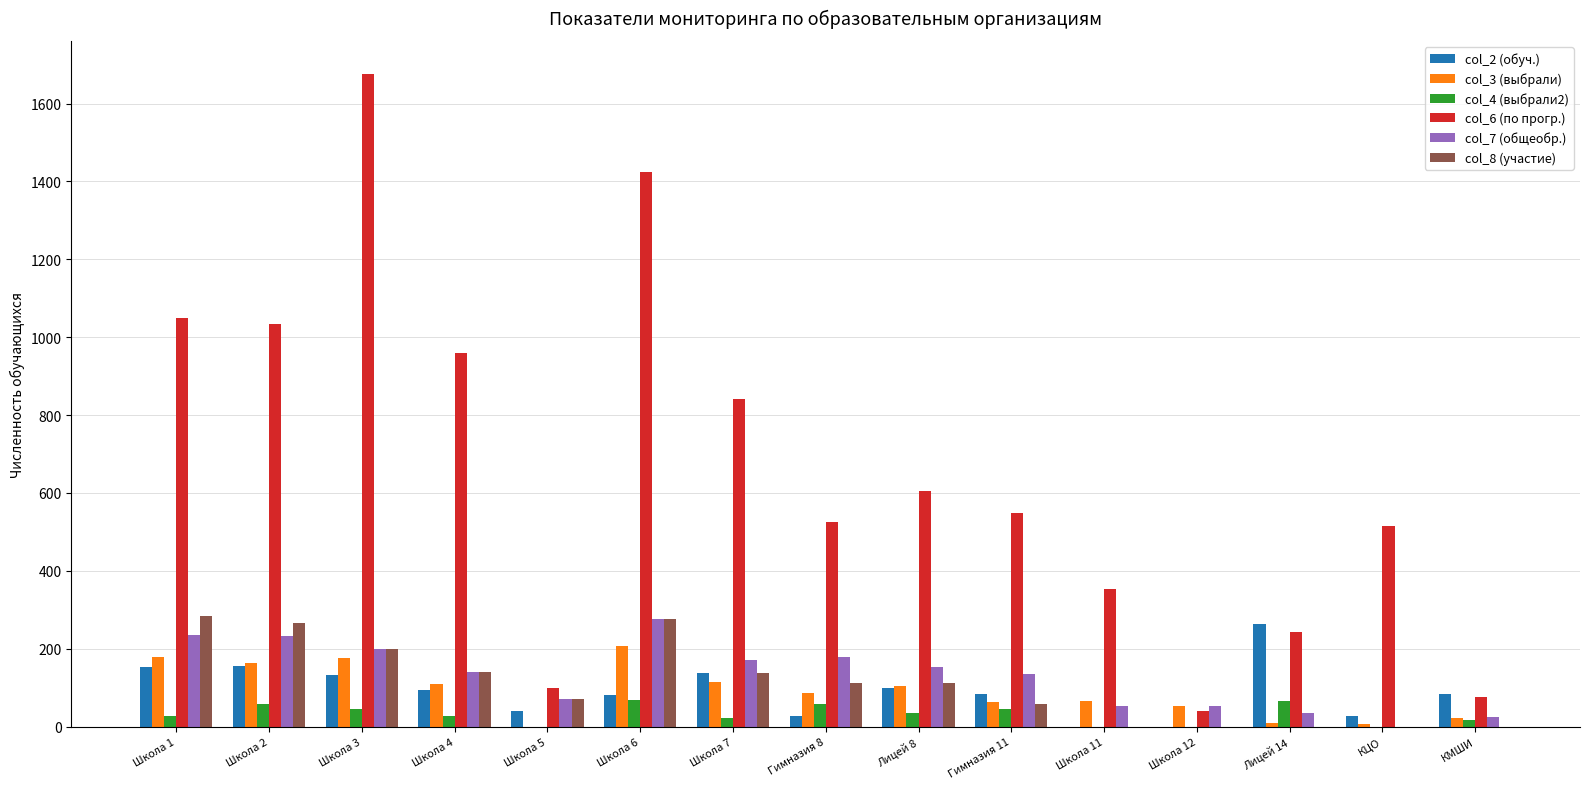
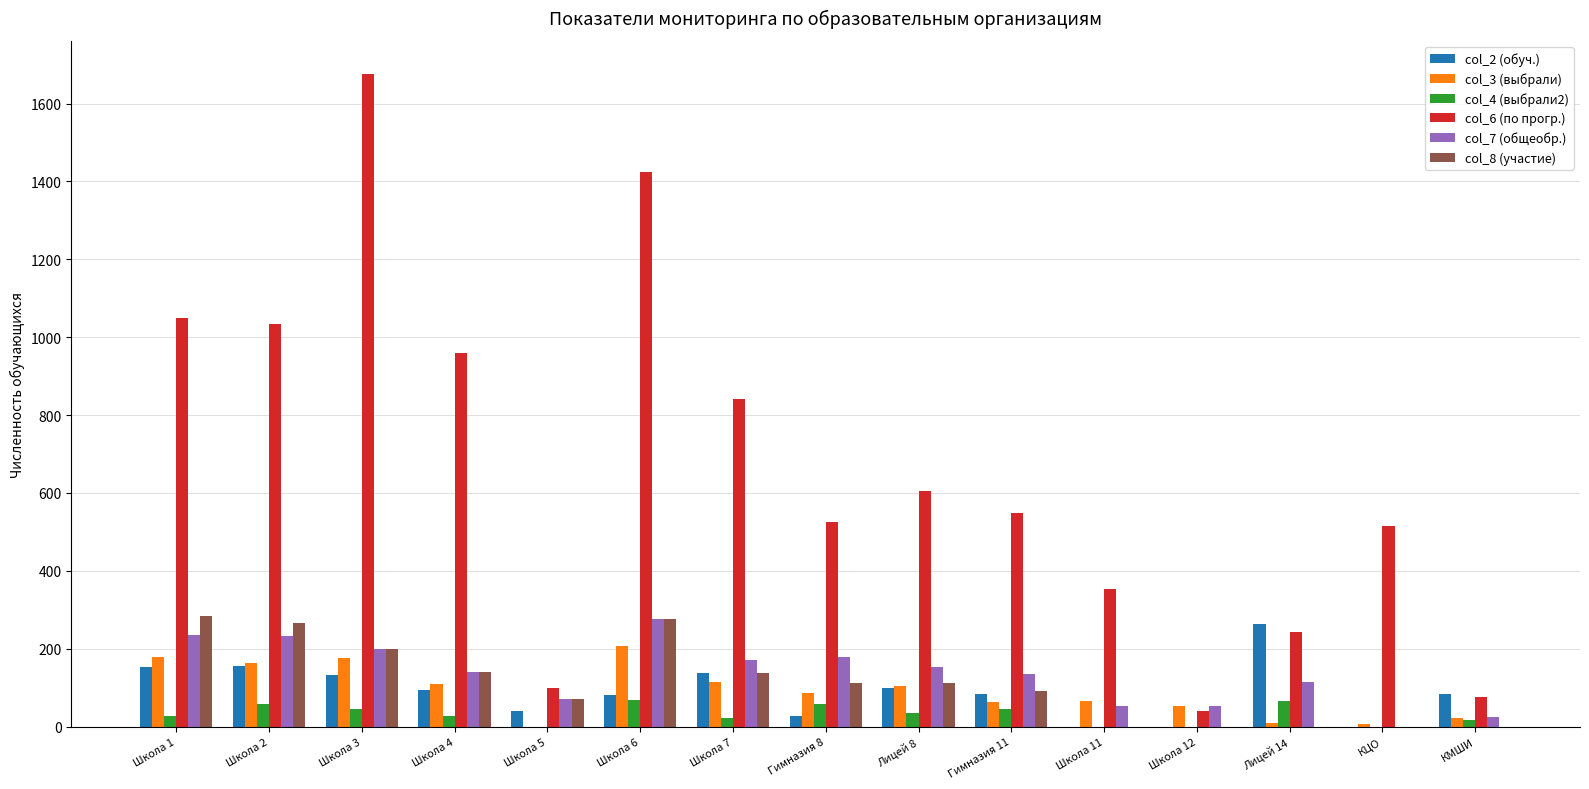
  {
    "col_2 (обуч.)": {
      "Школа 1": 150,
      "Школа 2": 160,
      "Школа 3": 130,
      "Школа 4": 90,
      "Школа 5": 40,
      "Школа 6": 80,
      "Школа 7": 140,
      "Гимназия 8": 30,
      "Лицей 8": 100,
      "Гимназия 11": 80,
      "Школа 11": 0,
      "Школа 12": 0,
      "Лицей 14": 260,
-     "КЦО": 30,
+     "КЦО": 0,
      "КМШИ": 80
    },
    "col_3 (выбрали)": {
      "Школа 1": 180,
      "Школа 2": 160,
      "Школа 3": 180,
      "Школа 4": 110,
      "Школа 5": 0,
      "Школа 6": 210,
      "Школа 7": 110,
      "Гимназия 8": 90,
      "Лицей 8": 110,
      "Гимназия 11": 60,
      "Школа 11": 70,
      "Школа 12": 50,
      "Лицей 14": 10,
      "КМШИ": 20
    },
    "col_4 (выбрали2)": {
      "Школа 1": 30,
      "Школа 2": 60,
      "Школа 3": 50,
      "Школа 4": 30,
      "Школа 5": 0,
      "Школа 6": 70,
      "Школа 7": 20,
      "Гимназия 8": 60,
      "Лицей 8": 40,
      "Гимназия 11": 40,
      "Школа 11": 0,
      "Школа 12": 0,
      "Лицей 14": 70,
      "КЦО": 0,
      "КМШИ": 20
    },
    "col_6 (по прогр.)": {
      "Школа 1": 1050,
      "Школа 2": 1040,
      "Школа 3": 1680,
      "Школа 4": 960,
      "Школа 5": 100,
      "Школа 6": 1430,
      "Школа 7": 840,
      "Гимназия 8": 530,
      "Лицей 8": 610,
      "Гимназия 11": 550,
      "Школа 11": 350,
      "Школа 12": 40,
      "Лицей 14": 240,
      "КЦО": 520,
      "КМШИ": 80
    },
    "col_7 (общеобр.)": {
      "Школа 1": 240,
      "Школа 2": 230,
      "Школа 3": 200,
      "Школа 4": 140,
      "Школа 5": 70,
      "Школа 6": 280,
      "Школа 7": 170,
      "Гимназия 8": 180,
      "Лицей 8": 150,
      "Гимназия 11": 140,
      "Школа 11": 50,
      "Школа 12": 50,
-     "Лицей 14": 40,
+     "Лицей 14": 110,
      "КЦО": 0,
      "КМШИ": 30
    },
    "col_8 (участие)": {
      "Школа 1": 280,
      "Школа 2": 270,
      "Школа 3": 200,
      "Школа 4": 140,
      "Школа 5": 70,
      "Школа 6": 280,
      "Школа 7": 140,
      "Гимназия 8": 110,
      "Лицей 8": 110,
-     "Гимназия 11": 60,
+     "Гимназия 11": 90,
      "Школа 11": 0,
      "Школа 12": 0,
      "Лицей 14": 0,
      "КЦО": 0,
      "КМШИ": 0
    }
  }
